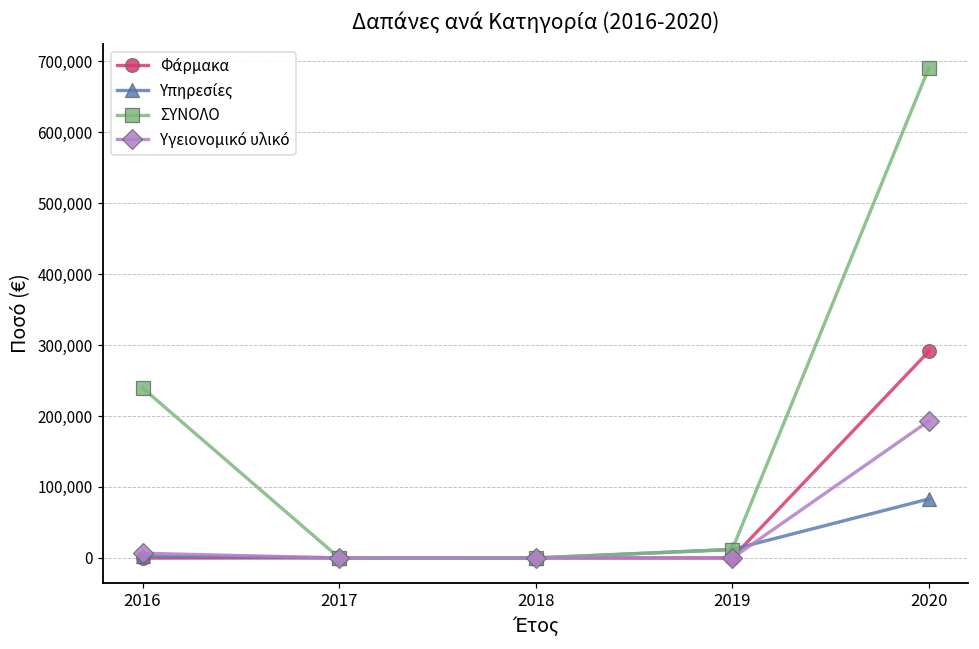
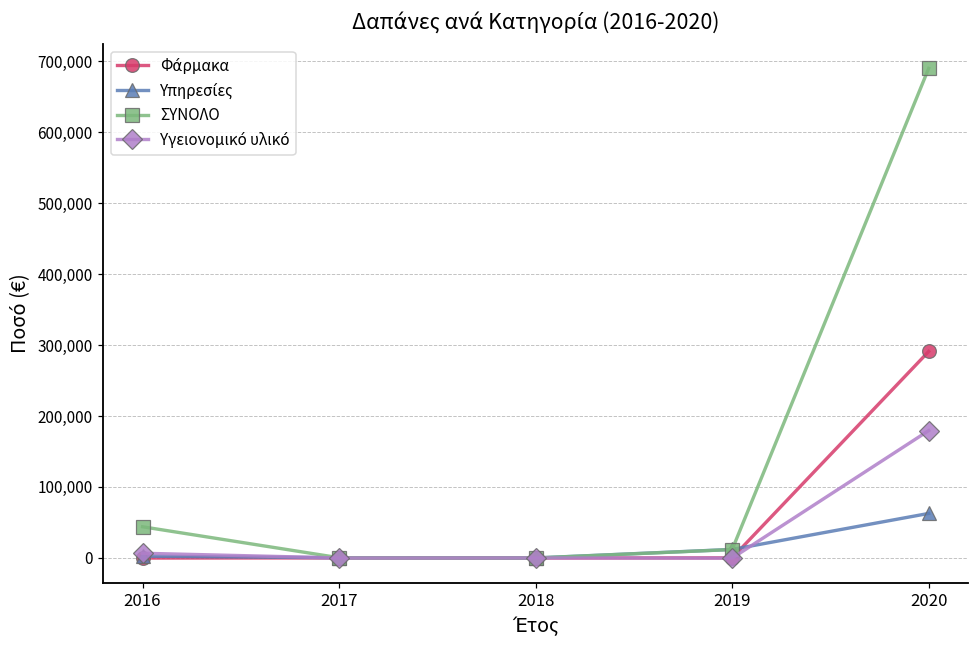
  {
    "Φάρμακα": {
      "2020": "290,000"
    },
    "Υπηρεσίες": {
-     "2020": "80,000"
+     "2020": "60,000"
    },
    "ΣΥΝΟΛΟ": {
-     "2016": "240,000",
+     "2016": "40,000",
      "2020": "690,000"
    },
    "Υγειονομικό υλικό": {
      "2016": "10,000",
-     "2020": "190,000"
+     "2020": "180,000"
    }
  }
